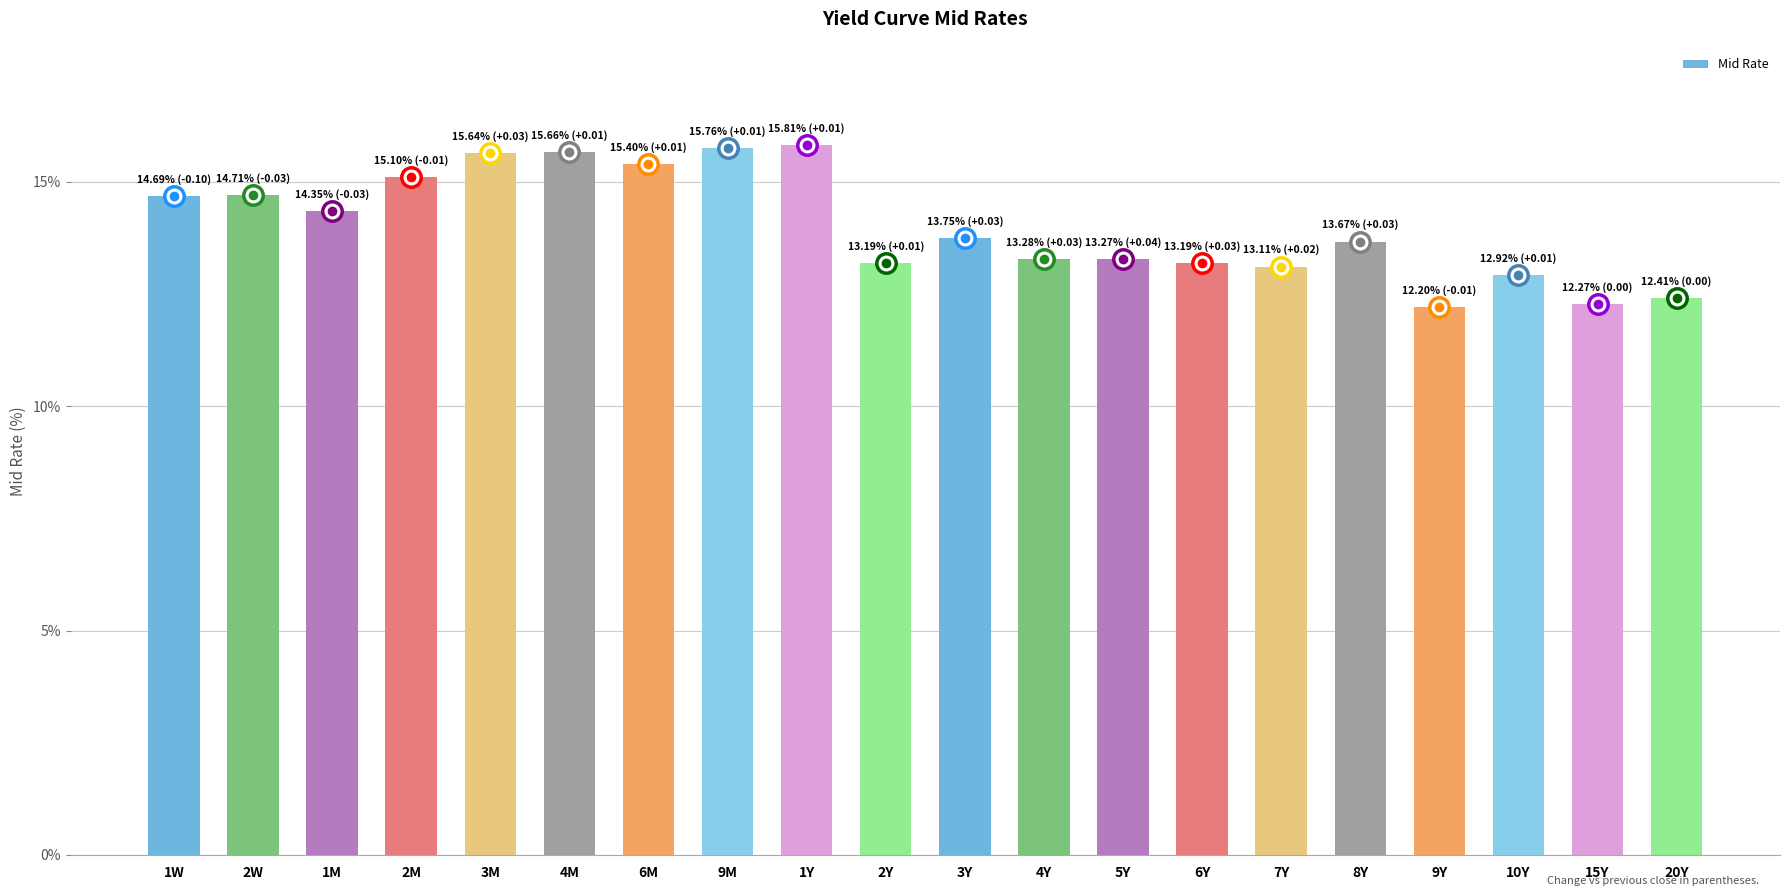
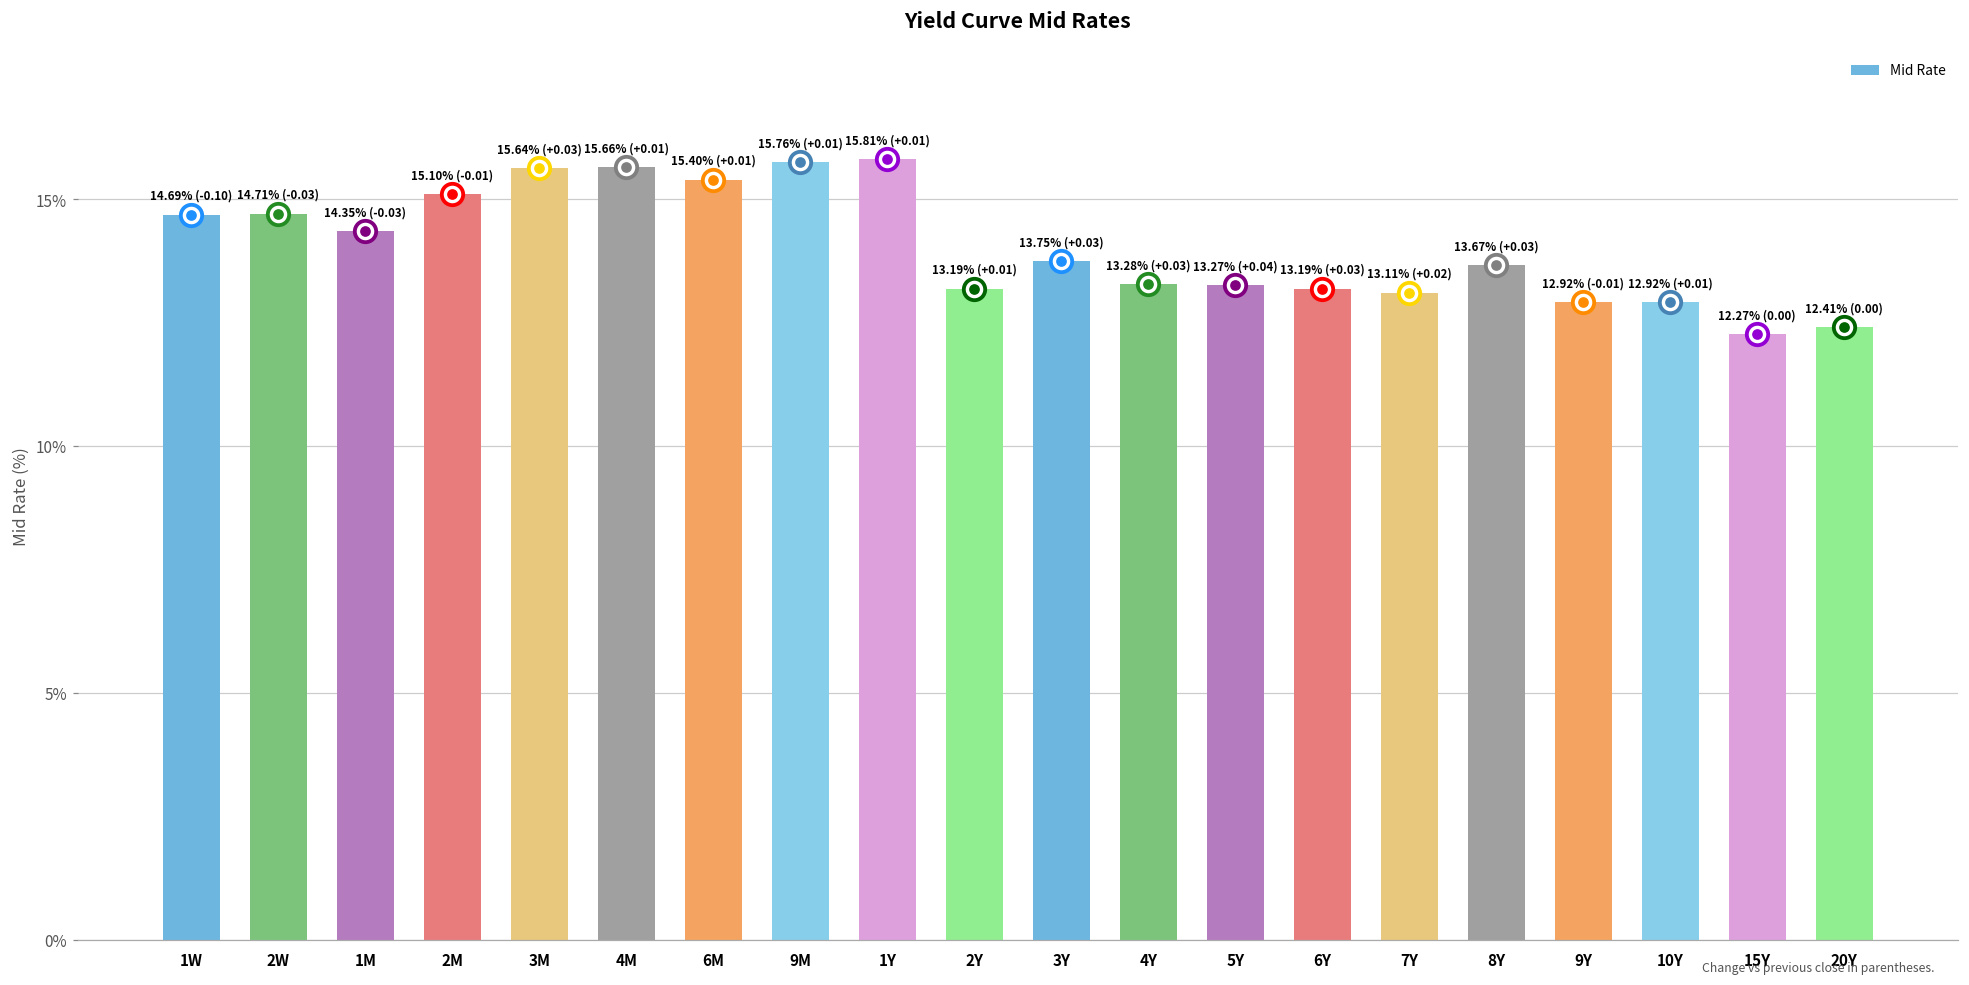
  {
    "Mid Rate": {
      "1W": "14.69%",
      "2W": "14.71%",
      "1M": "14.35%",
      "2M": "15.10%",
      "3M": "15.64%",
      "4M": "15.66%",
      "6M": "15.40%",
      "9M": "15.76%",
      "1Y": "15.81%",
      "2Y": "13.19%",
      "3Y": "13.75%",
      "4Y": "13.28%",
      "5Y": "13.27%",
      "6Y": "13.19%",
      "7Y": "13.11%",
      "8Y": "13.67%",
-     "9Y": "12.20%",
+     "9Y": "12.92%",
      "10Y": "12.92%",
      "15Y": "12.27%",
      "20Y": "12.41%"
    }
  }
